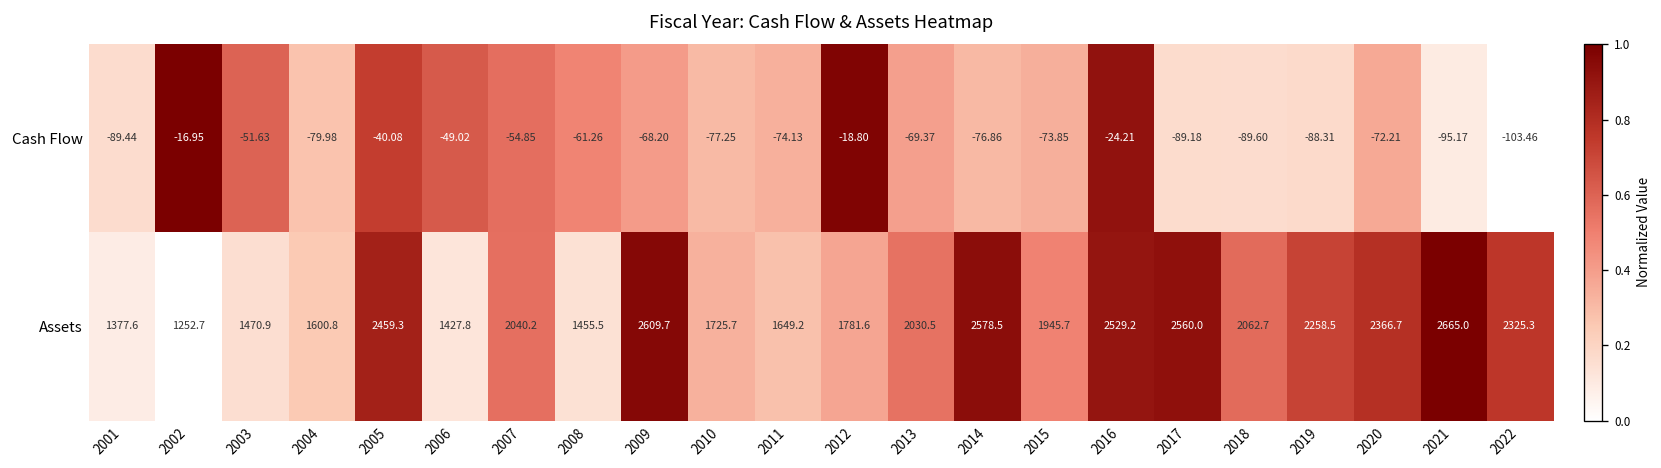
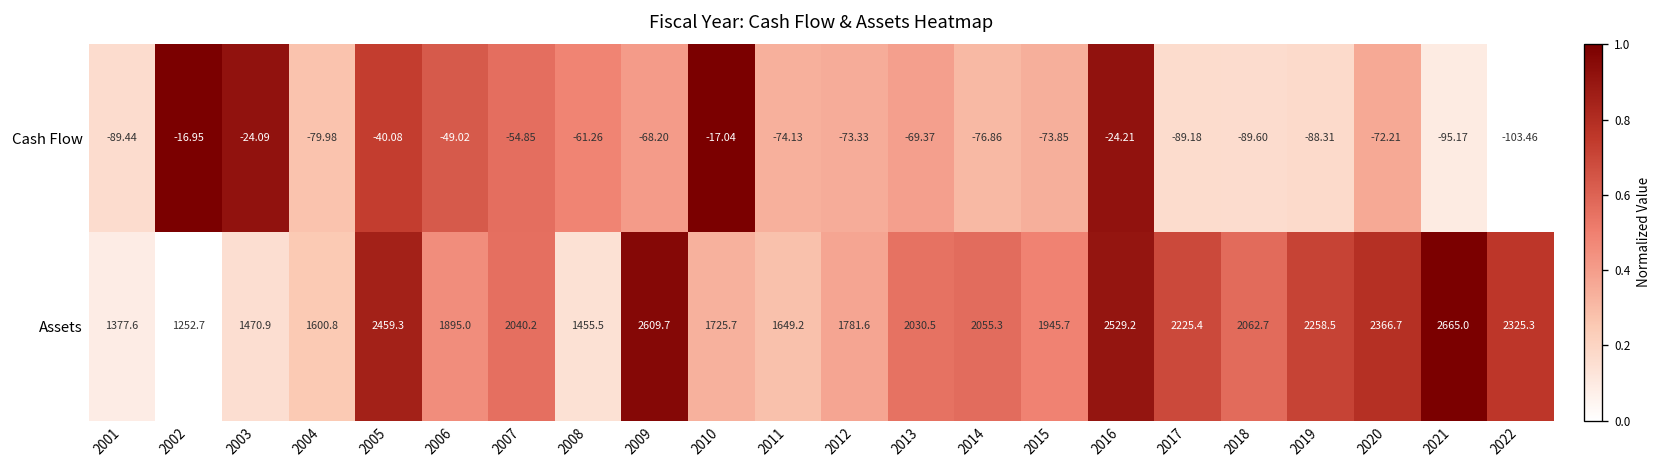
  {
    "Cash Flow": {
      "2001": -89.44,
      "2002": -16.95,
-     "2003": -51.63,
+     "2003": -24.09,
      "2004": -79.98,
      "2005": -40.08,
      "2006": -49.02,
      "2007": -54.85,
      "2008": -61.26,
      "2009": -68.20,
-     "2010": -77.25,
+     "2010": -17.04,
      "2011": -74.13,
-     "2012": -18.80,
+     "2012": -73.33,
      "2013": -69.37,
      "2014": -76.86,
      "2015": -73.85,
      "2016": -24.21,
      "2017": -89.18,
      "2018": -89.60,
      "2019": -88.31,
      "2020": -72.21,
      "2021": -95.17,
      "2022": -103.46
    },
    "Assets": {
      "2001": 1377.6,
      "2002": 1252.7,
      "2003": 1470.9,
      "2004": 1600.8,
      "2005": 2459.3,
-     "2006": 1427.8,
+     "2006": 1895.0,
      "2007": 2040.2,
      "2008": 1455.5,
      "2009": 2609.7,
      "2010": 1725.7,
      "2011": 1649.2,
      "2012": 1781.6,
      "2013": 2030.5,
-     "2014": 2578.5,
+     "2014": 2055.3,
      "2015": 1945.7,
      "2016": 2529.2,
-     "2017": 2560.0,
+     "2017": 2225.4,
      "2018": 2062.7,
      "2019": 2258.5,
      "2020": 2366.7,
      "2021": 2665.0,
      "2022": 2325.3
    }
  }
